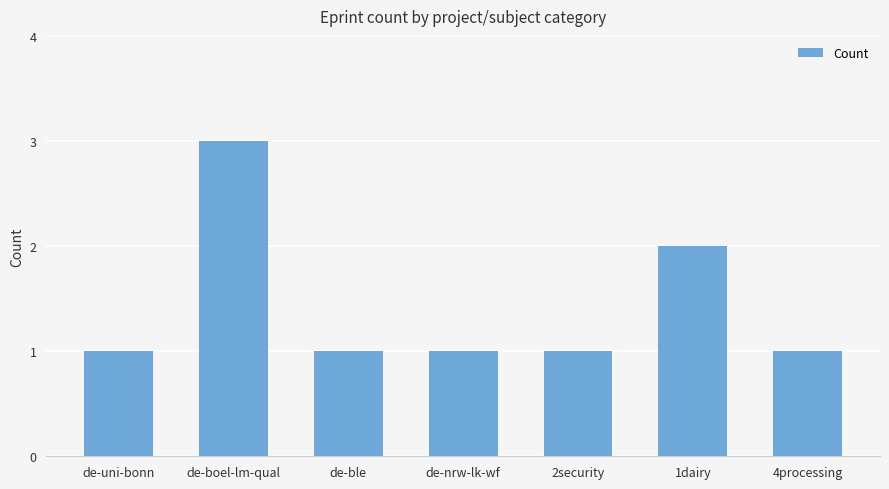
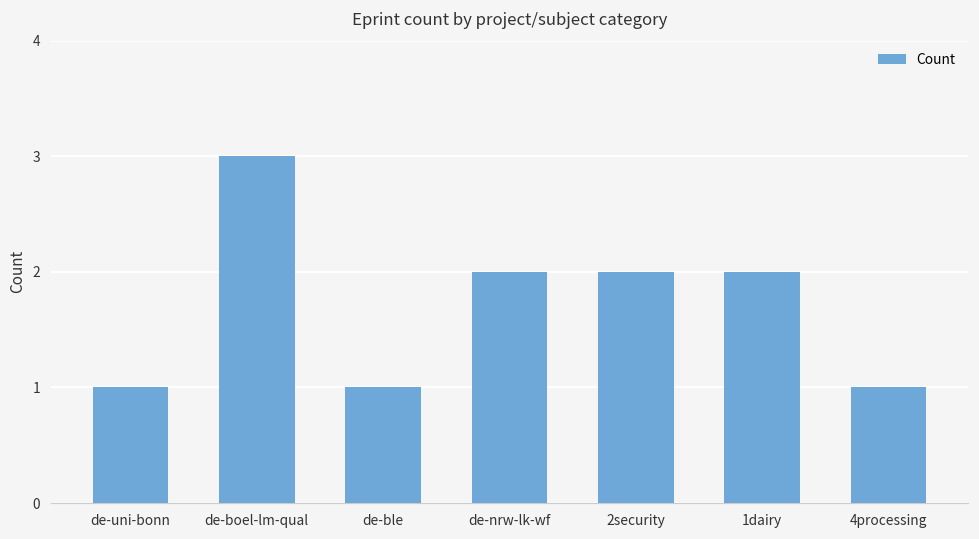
  {
    "de-uni-bonn": 1,
    "de-boel-lm-qual": 3,
    "de-ble": 1,
-   "de-nrw-lk-wf": 1,
-   "2security": 1,
+   "de-nrw-lk-wf": 2,
+   "2security": 2,
    "1dairy": 2,
    "4processing": 1
  }
